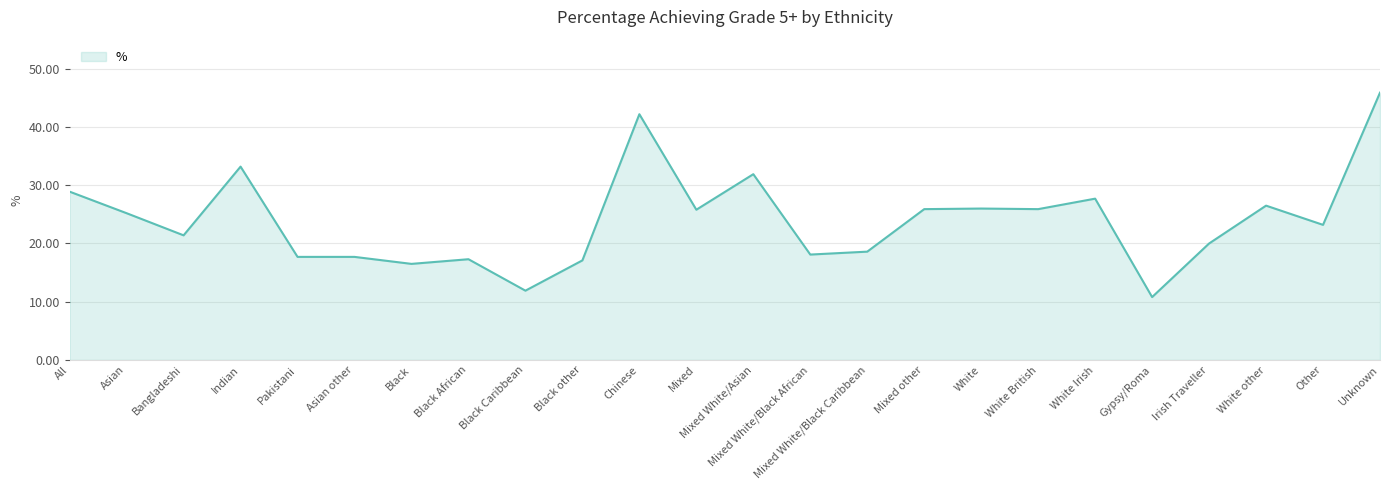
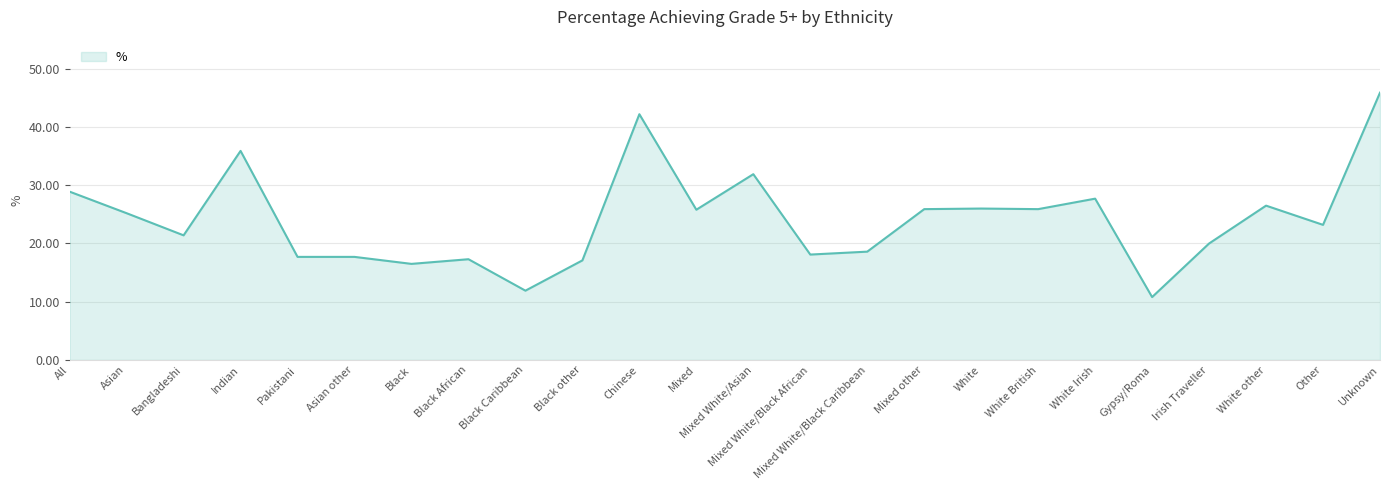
  {
    "All": 29,
    "Asian": 25,
    "Bangladeshi": 21,
-   "Indian": 33,
+   "Indian": 36,
    "Pakistani": 18,
    "Asian other": 18,
    "Black": 17,
    "Black African": 17,
    "Black Caribbean": 12,
    "Black other": 17,
    "Chinese": 42,
    "Mixed": 26,
    "Mixed White/Asian": 32,
    "Mixed White/Black African": 18,
    "Mixed White/Black Caribbean": 19,
    "Mixed other": 26,
    "White": 26,
    "White British": 26,
    "White Irish": 28,
    "Gypsy/Roma": 11,
    "Irish Traveller": 20,
    "White other": 27,
    "Other": 23,
    "Unknown": 46
  }
